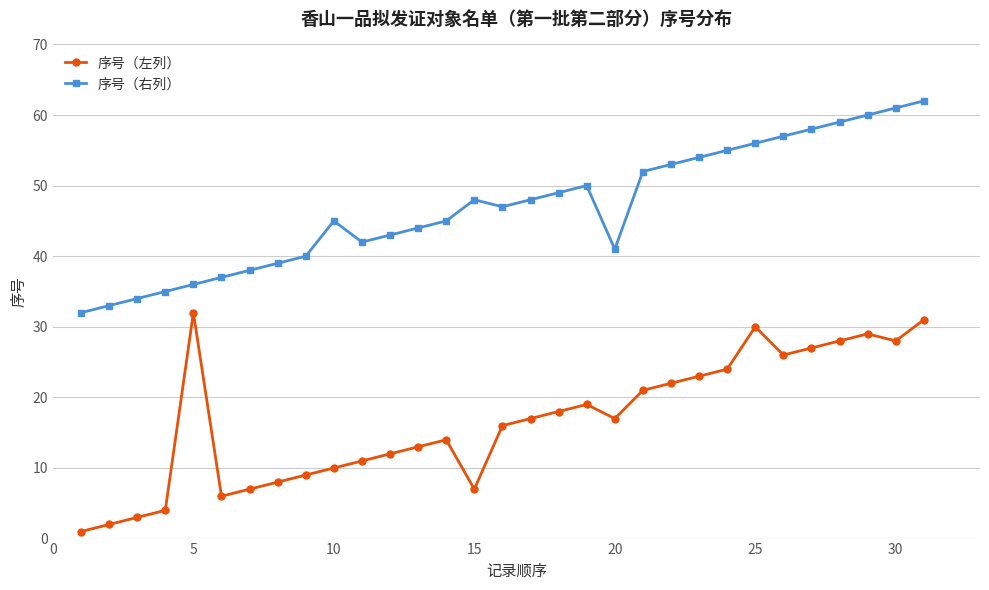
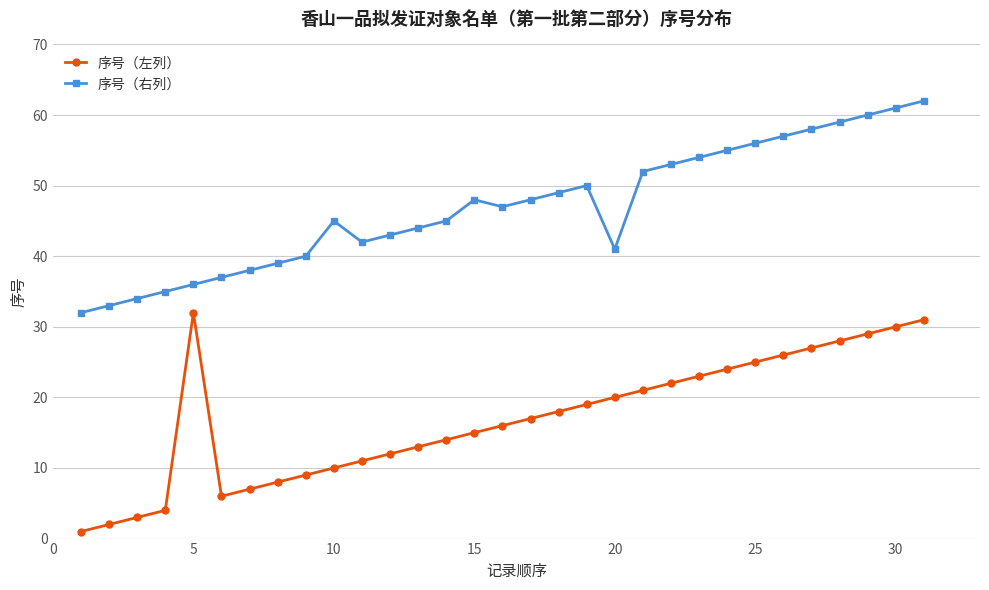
  {
    "序号（左列）": {
      "5": 32,
      "10": 10,
-     "15": 7,
-     "20": 17,
-     "25": 30,
-     "30": 28
+     "15": 15,
+     "20": 20,
+     "25": 25,
+     "30": 30
    },
    "序号（右列）": {
      "5": 36,
      "10": 45,
      "15": 48,
      "20": 41,
      "25": 56,
      "30": 61
    }
  }
